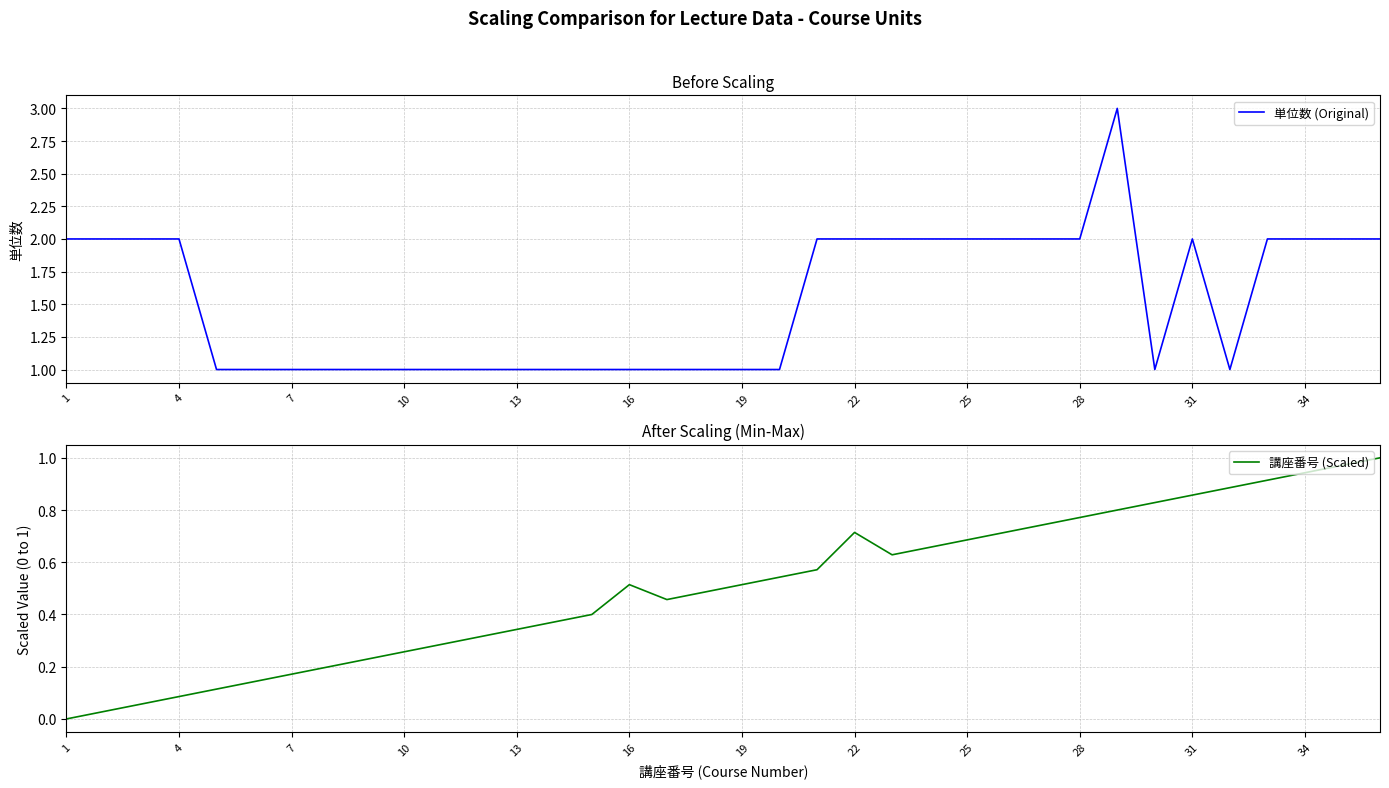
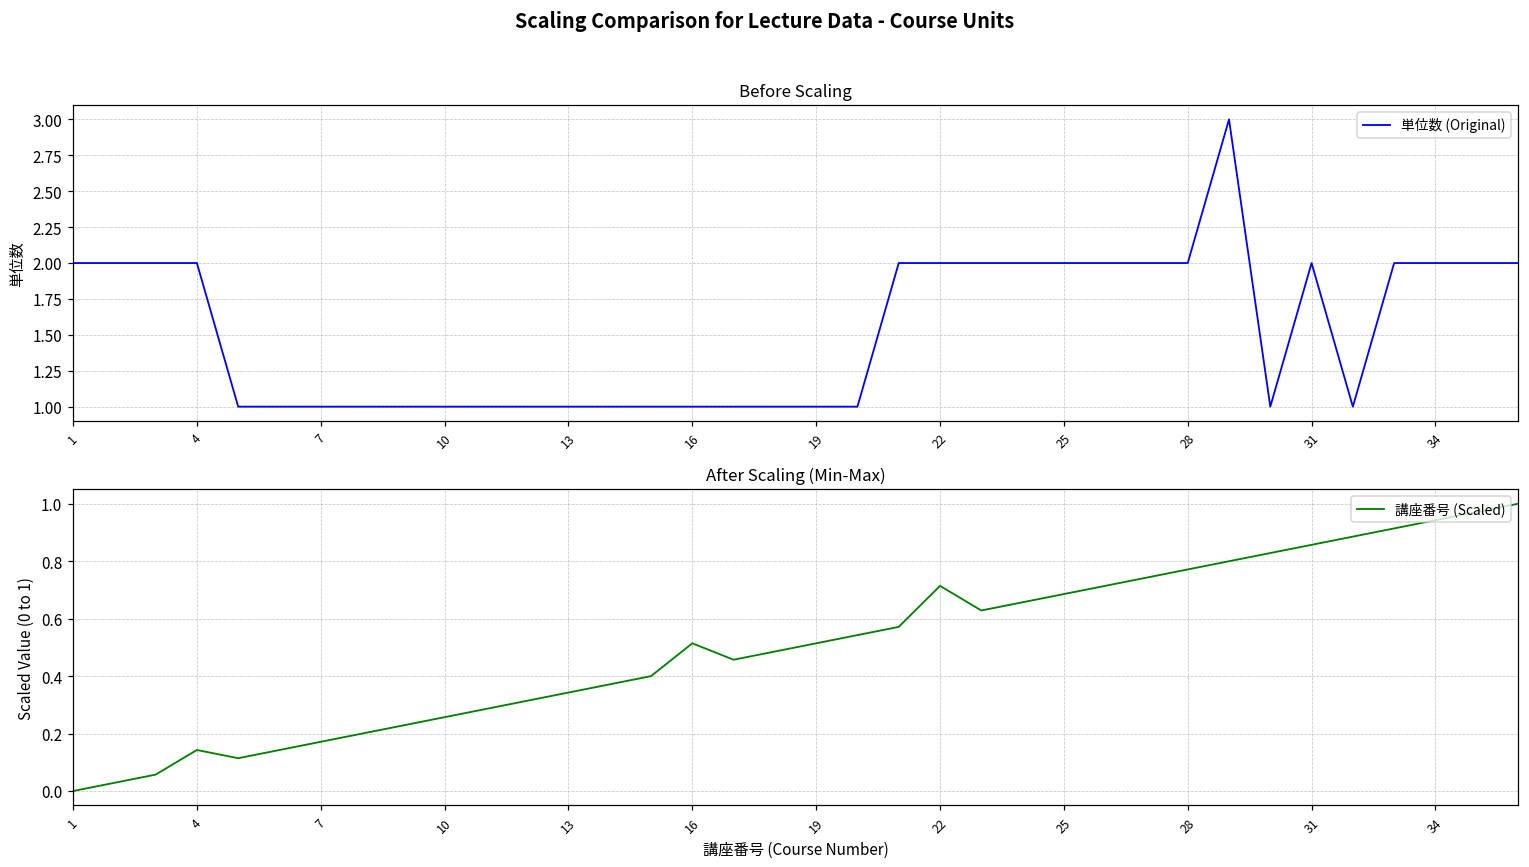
  {
    "Before Scaling": {
      "1": 2.00,
      "4": 2.00,
      "7": 1.00,
      "10": 1.00,
      "13": 1.00,
      "16": 1.00,
      "19": 1.00,
      "22": 2.00,
      "25": 2.00,
      "28": 2.00,
      "31": 2.00,
      "34": 2.00
    },
    "After Scaling (Min-Max)": {
      "1": 0.00,
-     "4": 0.09,
+     "4": 0.14,
      "7": 0.17,
      "10": 0.26,
      "13": 0.34,
      "16": 0.51,
      "19": 0.51,
      "22": 0.71,
      "25": 0.69,
      "28": 0.77,
      "31": 0.86
    }
  }
